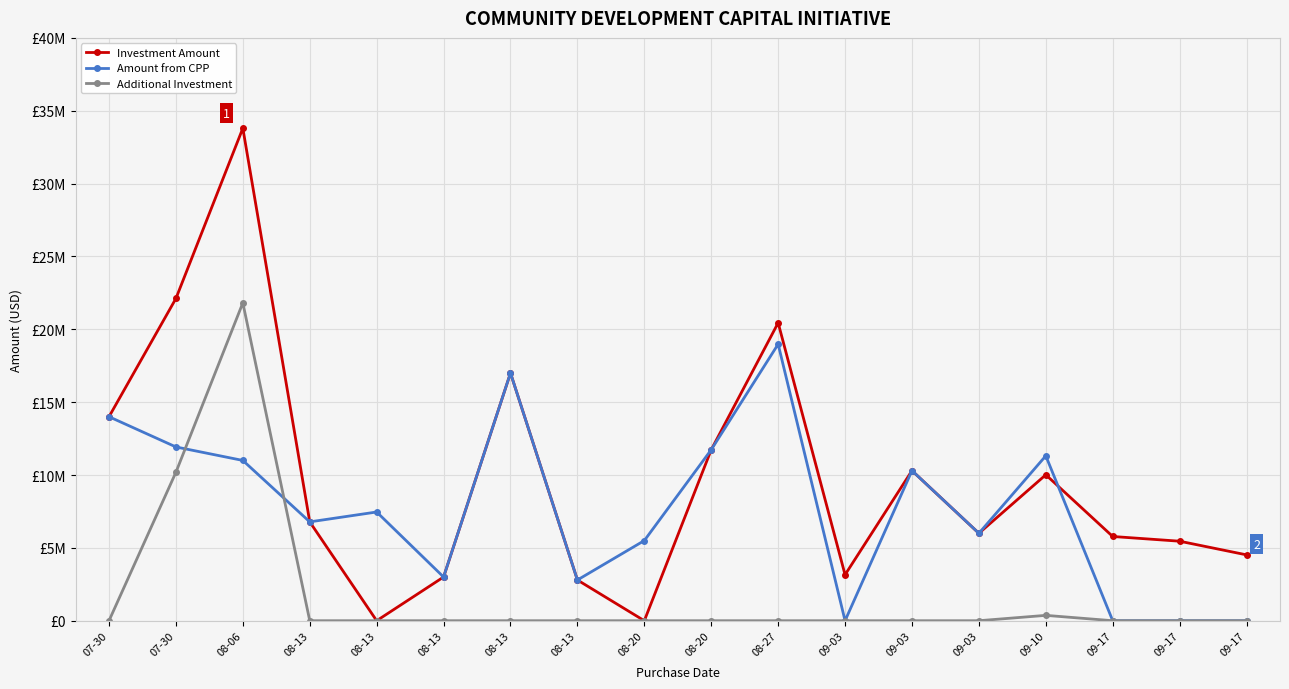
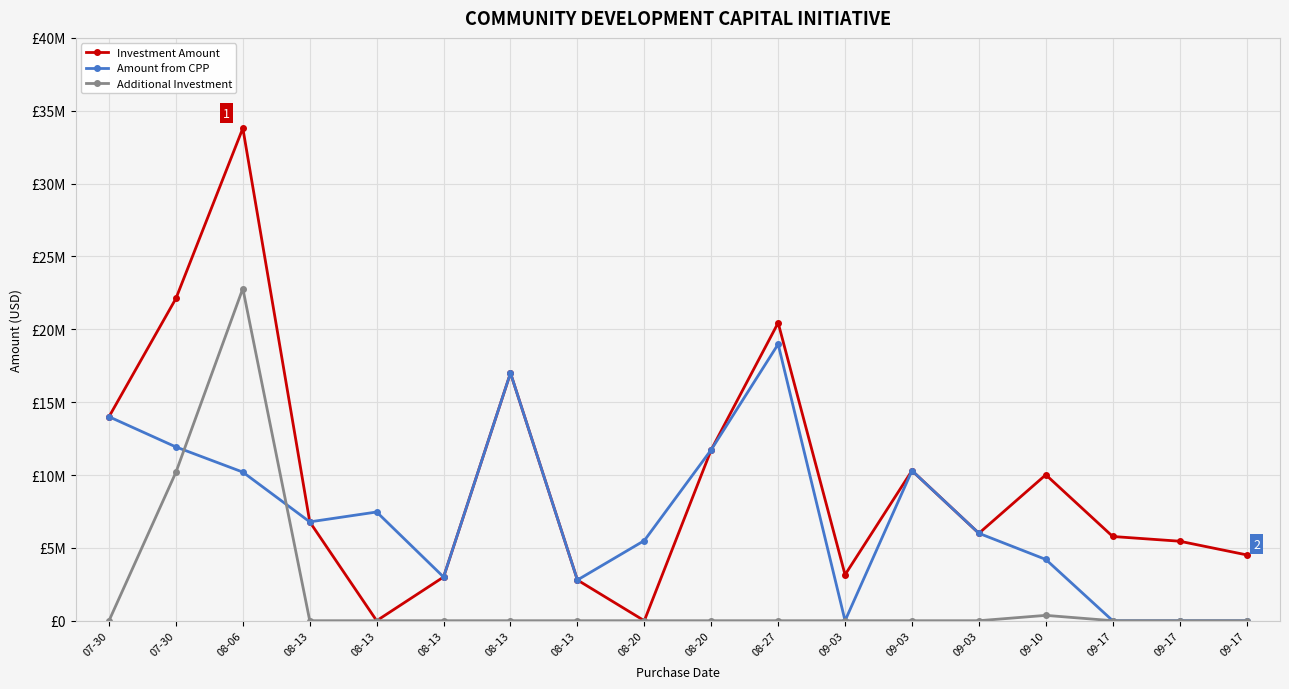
  {
    "Investment Amount": {
      "08-27": "£20400000",
      "09-10": "£10000000"
    },
    "Amount from CPP": {
-     "08-06": "£11000000",
+     "08-06": "£10200000",
      "08-27": "£19000000",
-     "09-10": "£11300000"
+     "09-10": "£4200000"
    },
    "Additional Investment": {
-     "08-06": "£21800000",
+     "08-06": "£22800000",
      "08-27": "£0",
      "09-10": "£400000"
    }
  }
